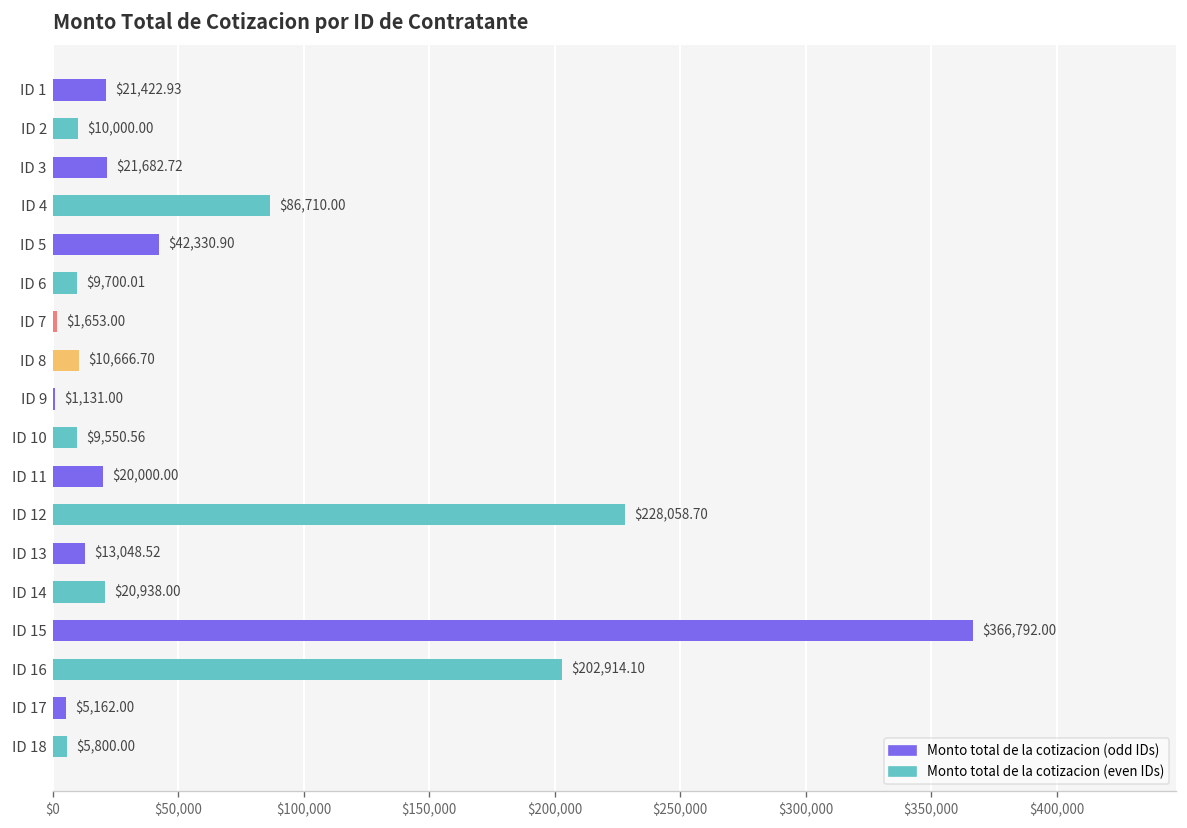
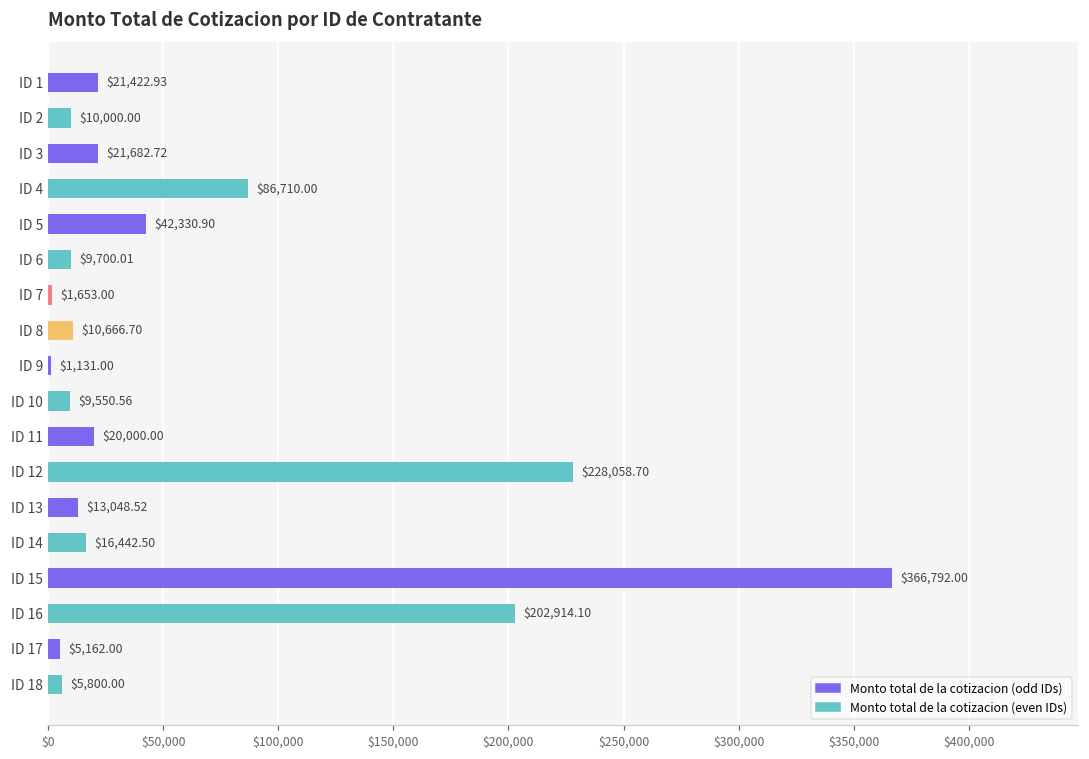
  {
    "ID 1": "$21,422.93",
    "ID 2": "$10,000.00",
    "ID 3": "$21,682.72",
    "ID 4": "$86,710.00",
    "ID 5": "$42,330.90",
    "ID 6": "$9,700.01",
    "ID 7": "$1,653.00",
    "ID 8": "$10,666.70",
    "ID 9": "$1,131.00",
    "ID 10": "$9,550.56",
    "ID 11": "$20,000.00",
    "ID 12": "$228,058.70",
    "ID 13": "$13,048.52",
-   "ID 14": "$20,938.00",
+   "ID 14": "$16,442.50",
    "ID 15": "$366,792.00",
    "ID 16": "$202,914.10",
    "ID 17": "$5,162.00",
    "ID 18": "$5,800.00"
  }
